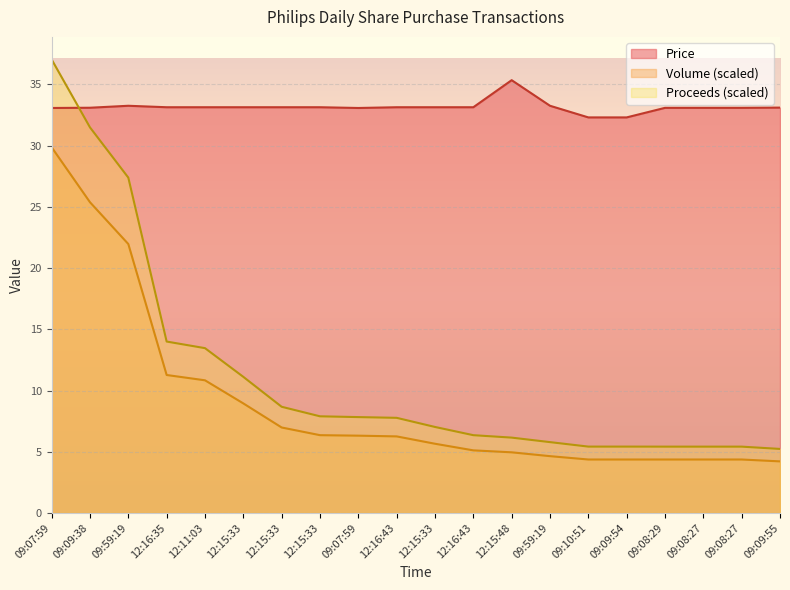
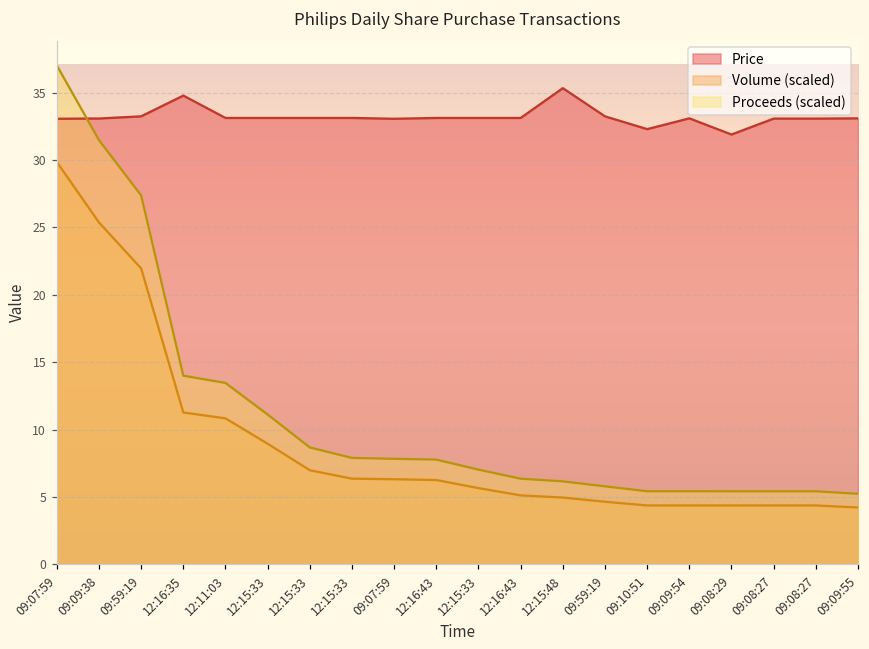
  {
    "Price": {
      "09:09:38": 33.1,
-     "12:16:35": 33.1,
+     "12:16:35": 34.8,
      "12:11:03": 33.1,
      "12:15:48": 35.3,
      "09:10:51": 32.3,
-     "09:09:54": 32.3,
-     "09:08:29": 33.1,
+     "09:09:54": 33.1,
+     "09:08:29": 31.9,
      "09:09:55": 33.1
    }
  }
